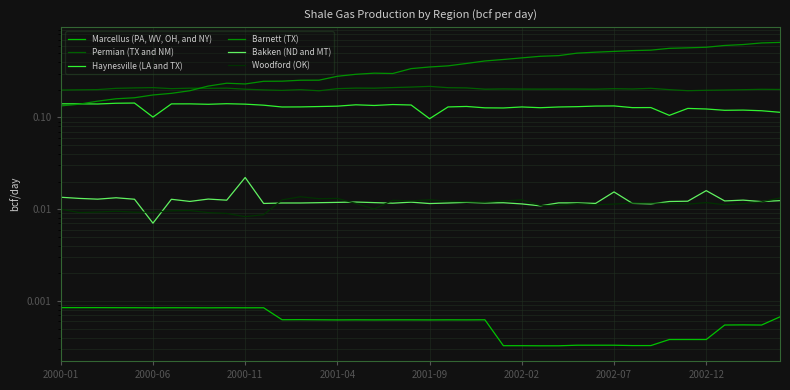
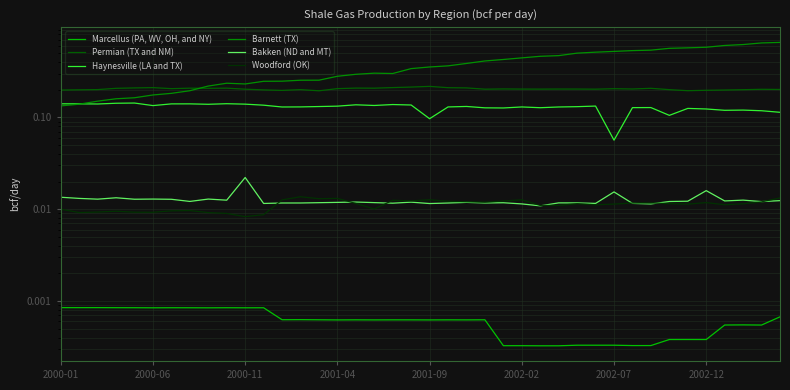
  {
    "Haynesville (LA and TX)": {
-     "2000-06": 0.10,
+     "2000-06": 0.13,
      "2000-11": 0.14,
      "2001-04": 0.13,
      "2001-09": 0.10,
      "2002-02": 0.13,
-     "2002-07": 0.13,
+     "2002-07": 0.06,
      "2002-12": 0.12
    },
    "Bakken (ND and MT)": {
      "2000-01": 0.014,
-     "2000-06": 0.007,
+     "2000-06": 0.013,
      "2000-11": 0.022,
      "2001-04": 0.012,
      "2001-09": 0.012,
      "2002-02": 0.011,
      "2002-07": 0.015,
      "2002-12": 0.016
    }
  }
